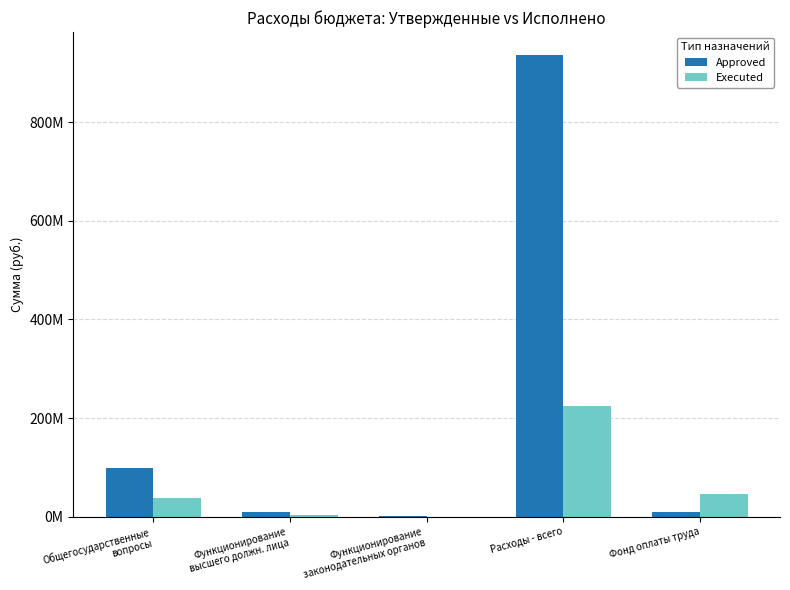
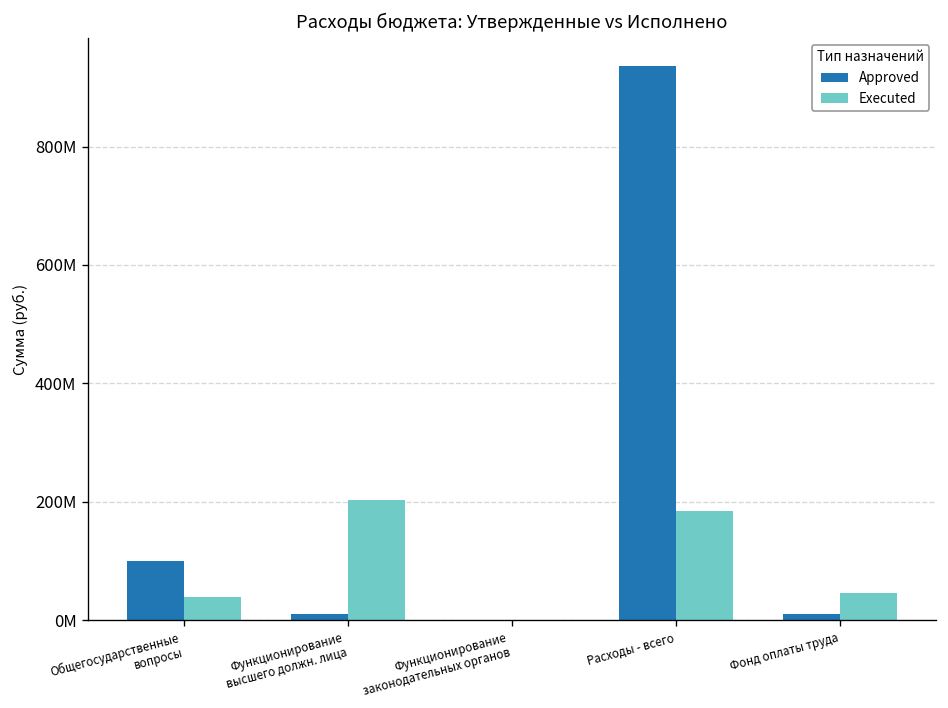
  {
    "Approved": {
      "Общегосударственные вопросы": 100000000,
      "Функционирование высшего должн. лица": 10000000,
      "Расходы - всего": 940000000,
      "Фонд оплаты труда": 10000000
    },
    "Executed": {
      "Общегосударственные вопросы": 40000000,
-     "Функционирование высшего должн. лица": 0,
-     "Расходы - всего": 220000000,
+     "Функционирование высшего должн. лица": 200000000,
+     "Расходы - всего": 180000000,
      "Фонд оплаты труда": 50000000
    }
  }
